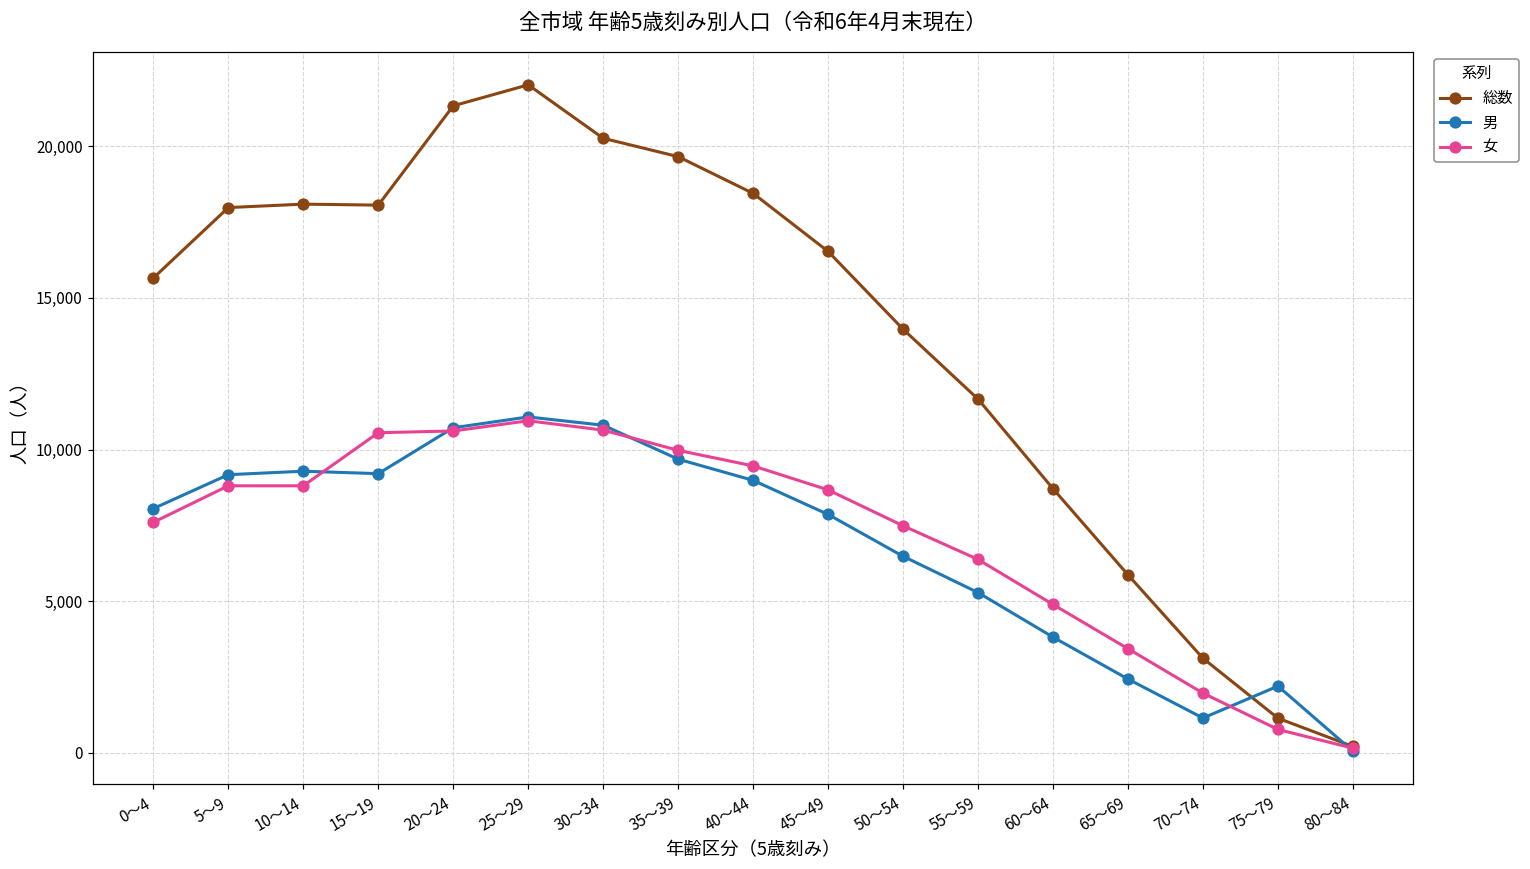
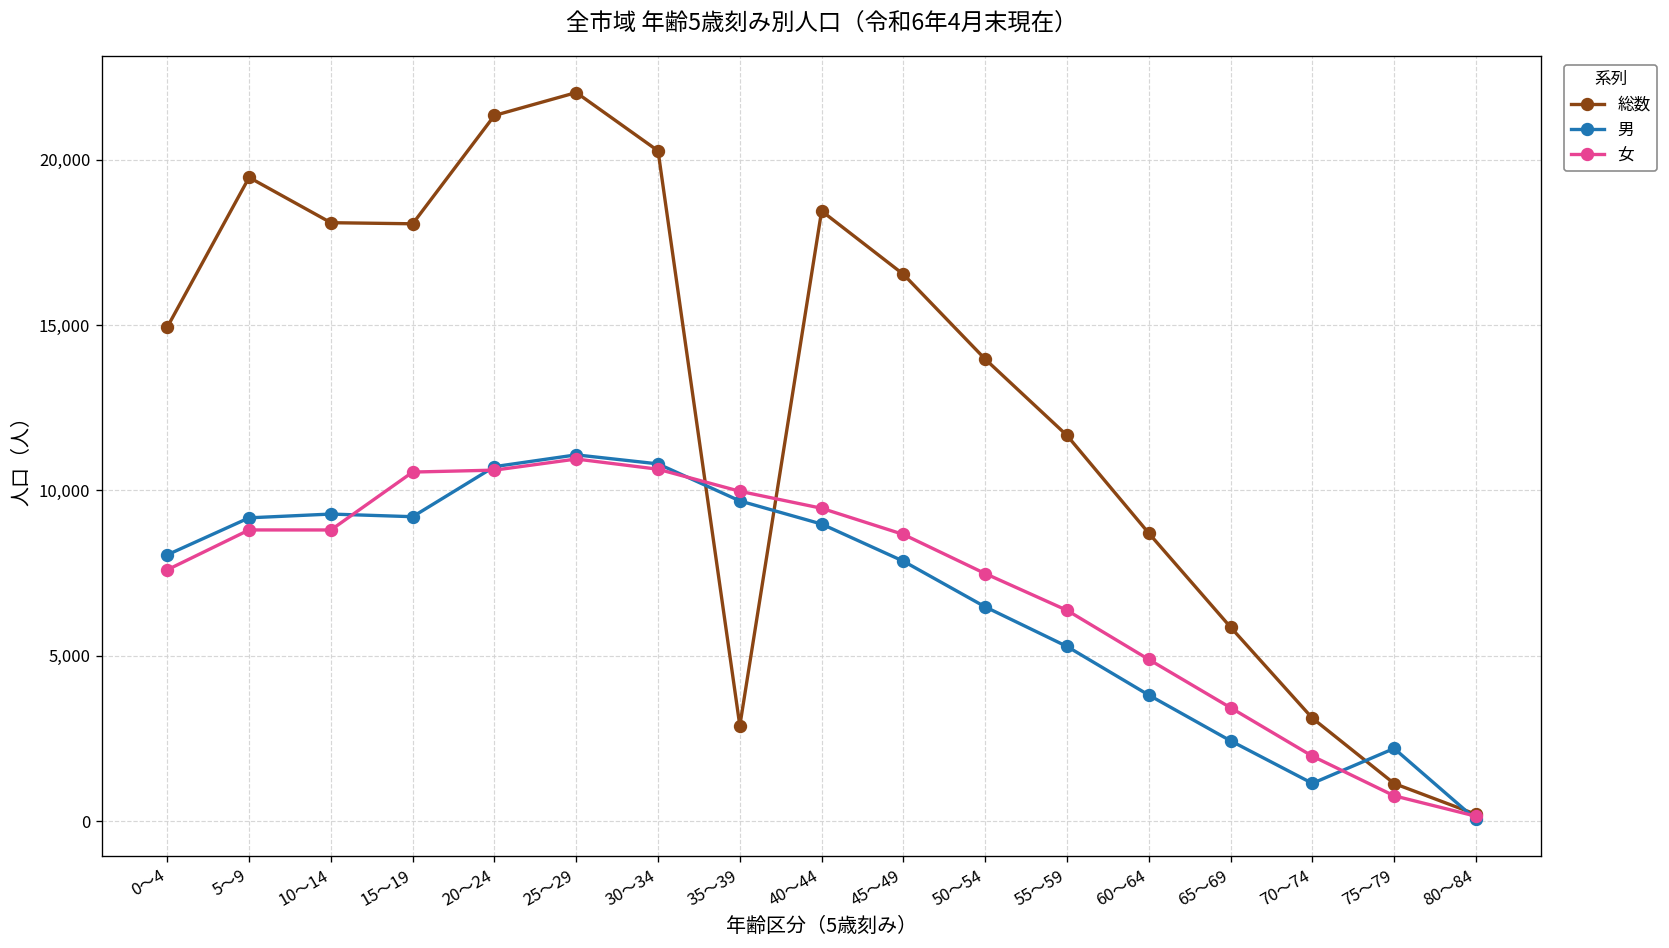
  {
    "総数": {
-     "0～4": "15,700",
-     "5～9": "18,000",
+     "0～4": "14,900",
+     "5～9": "19,500",
      "10～14": "18,100",
      "15～19": "18,100",
      "20～24": "21,300",
      "25～29": "22,000",
      "30～34": "20,300",
-     "35～39": "19,700",
+     "35～39": "2,900",
      "40～44": "18,400",
      "45～49": "16,500",
      "50～54": "14,000",
      "55～59": "11,700",
      "60～64": "8,700",
      "65～69": "5,900",
      "70～74": "3,100",
      "75～79": "1,100"
    },
    "男": {
      "0～4": "8,100",
      "5～9": "9,200",
      "10～14": "9,300",
      "15～19": "9,200",
      "20～24": "10,700",
      "25～29": "11,100",
      "30～34": "10,800",
      "35～39": "9,700",
      "40～44": "9,000",
      "45～49": "7,900",
      "50～54": "6,500",
      "55～59": "5,300",
      "60～64": "3,800",
      "65～69": "2,400",
      "70～74": "1,100",
      "75～79": "2,200",
      "80～84": "100"
    },
    "女": {
      "0～4": "7,600",
      "5～9": "8,800",
      "10～14": "8,800",
      "15～19": "10,600",
      "20～24": "10,600",
      "25～29": "10,900",
      "30～34": "10,600",
      "35～39": "10,000",
      "40～44": "9,500",
      "45～49": "8,700",
      "50～54": "7,500",
      "55～59": "6,400",
      "60～64": "4,900",
      "65～69": "3,400",
      "70～74": "2,000",
      "75～79": "800"
    }
  }
